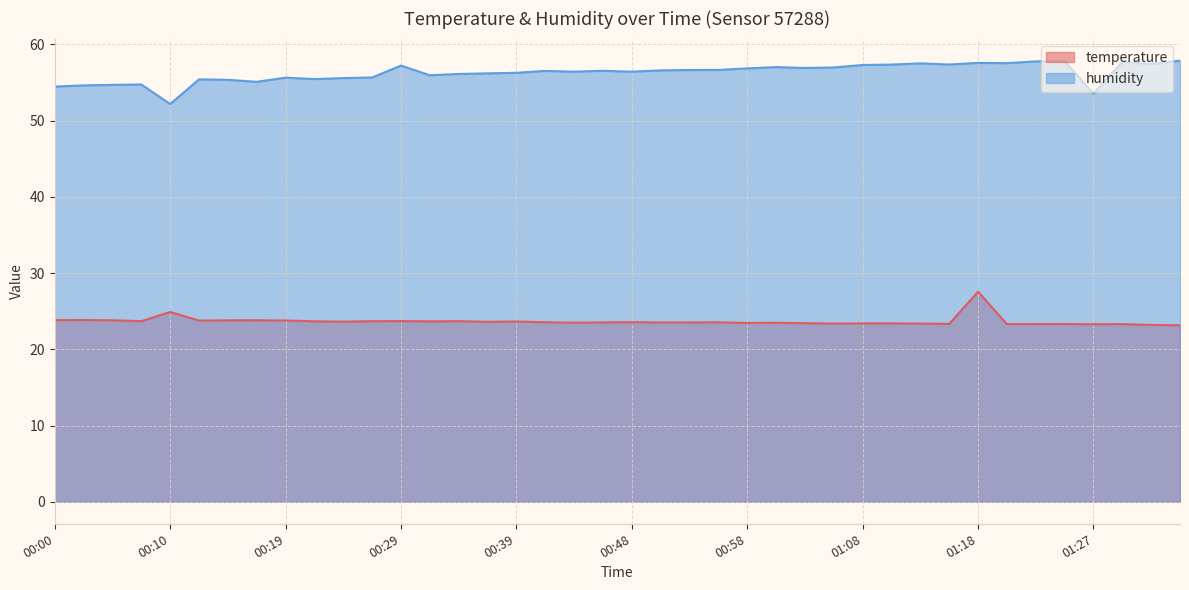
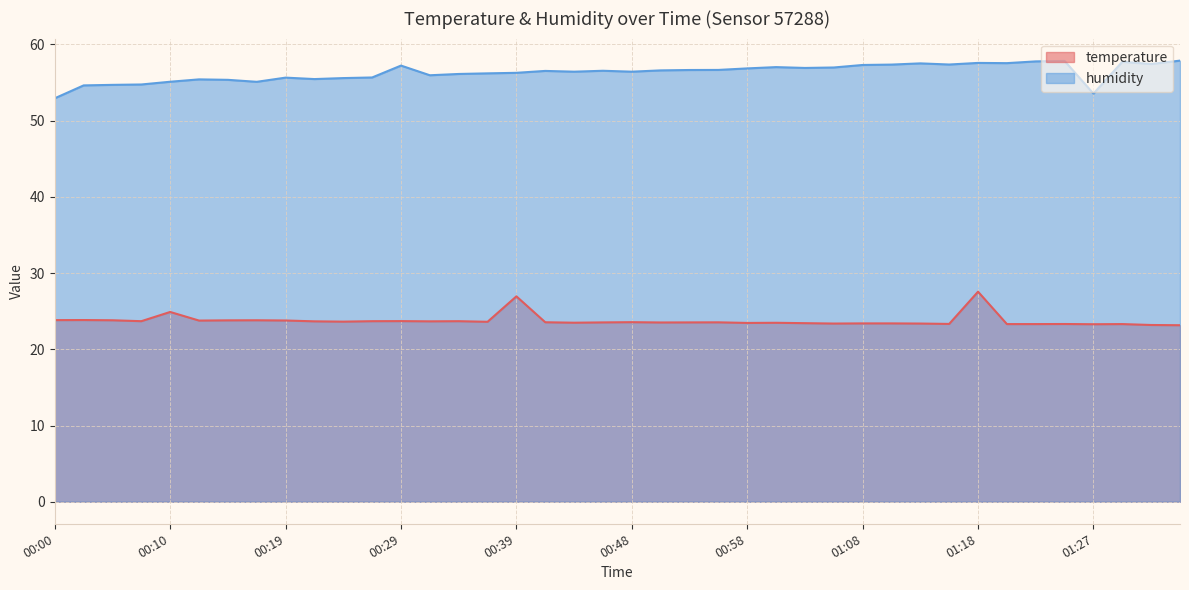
  {
    "temperature": {
      "00:00": 24,
      "00:10": 25,
      "00:19": 24,
      "00:29": 24,
-     "00:39": 24,
+     "00:39": 27,
      "00:48": 24,
      "00:58": 23,
      "01:08": 23,
      "01:18": 28,
      "01:27": 23
    },
    "humidity": {
-     "00:00": 54,
-     "00:10": 52,
+     "00:00": 53,
+     "00:10": 55,
      "00:19": 56,
      "00:29": 57,
      "00:39": 56,
      "00:48": 56,
      "00:58": 57,
      "01:08": 57,
      "01:18": 58,
      "01:27": 54
    }
  }
